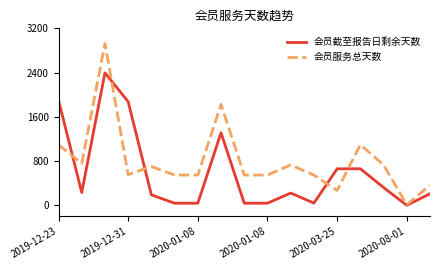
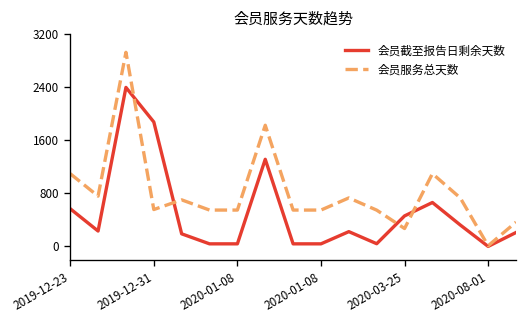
  {
    "会员截至报告日剩余天数": {
-     "2019-12-23": 1900,
+     "2019-12-23": 600,
      "2019-12-31": 1900,
-     "2020-03-25": 700
+     "2020-03-25": 500
    },
    "会员服务总天数": {
      "2019-12-23": 1100,
      "2019-12-31": 600,
      "2020-03-25": 300
    }
  }
